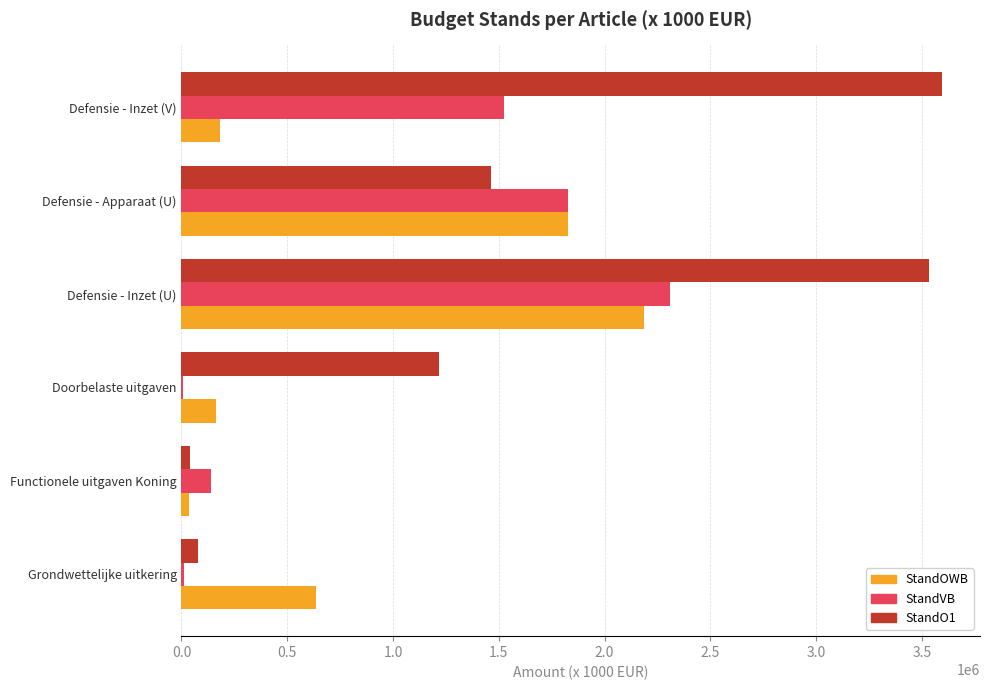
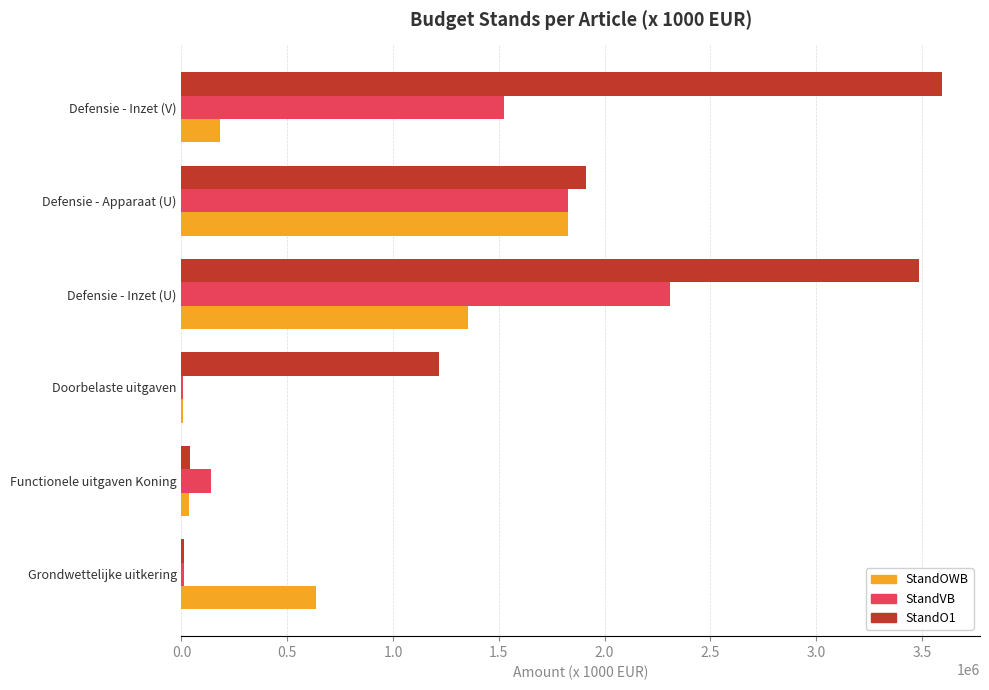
  {
    "StandOWB": {
      "Defensie - Inzet (V)": 180000,
      "Defensie - Apparaat (U)": 1830000,
-     "Defensie - Inzet (U)": 2190000,
-     "Doorbelaste uitgaven": 160000,
+     "Defensie - Inzet (U)": 1360000,
+     "Doorbelaste uitgaven": 10000,
      "Functionele uitgaven Koning": 40000,
      "Grondwettelijke uitkering": 640000
    },
    "StandVB": {
      "Defensie - Inzet (V)": 1520000,
      "Defensie - Apparaat (U)": 1830000,
      "Defensie - Inzet (U)": 2310000,
      "Functionele uitgaven Koning": 140000
    },
    "StandO1": {
      "Defensie - Inzet (V)": 3600000,
-     "Defensie - Apparaat (U)": 1460000,
-     "Defensie - Inzet (U)": 3540000,
+     "Defensie - Apparaat (U)": 1910000,
+     "Defensie - Inzet (U)": 3490000,
      "Doorbelaste uitgaven": 1220000,
      "Functionele uitgaven Koning": 40000,
-     "Grondwettelijke uitkering": 80000
+     "Grondwettelijke uitkering": 10000
    }
  }
